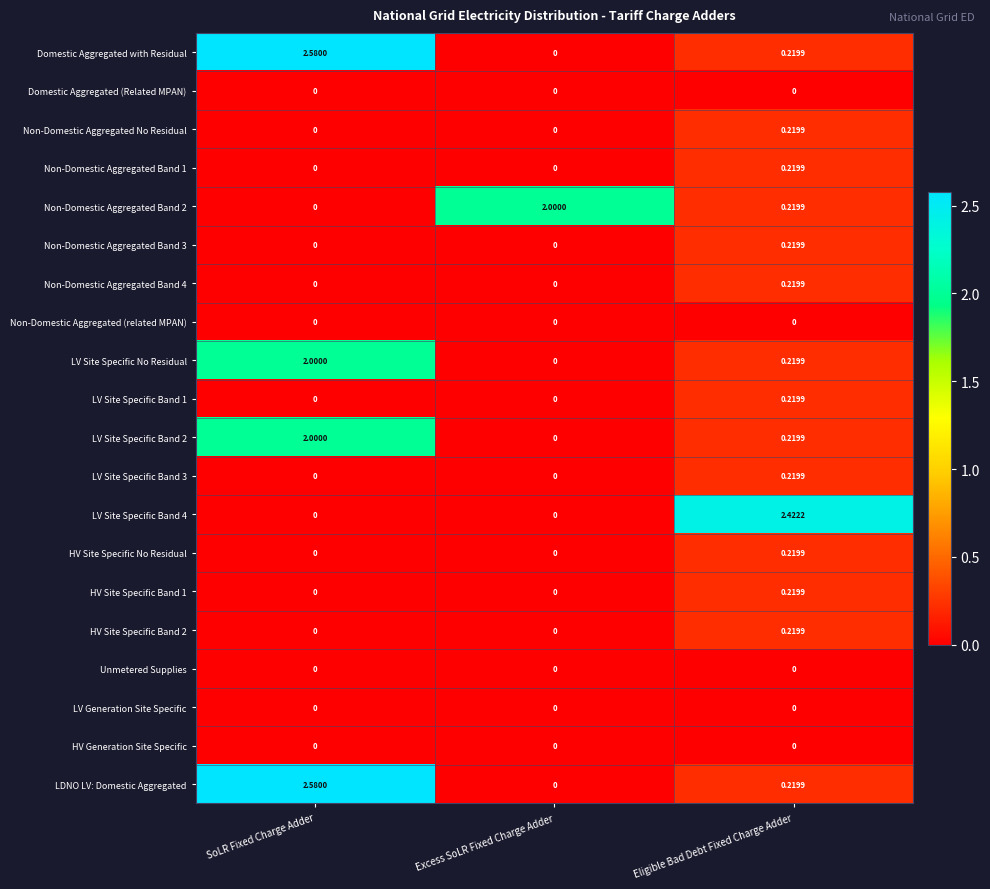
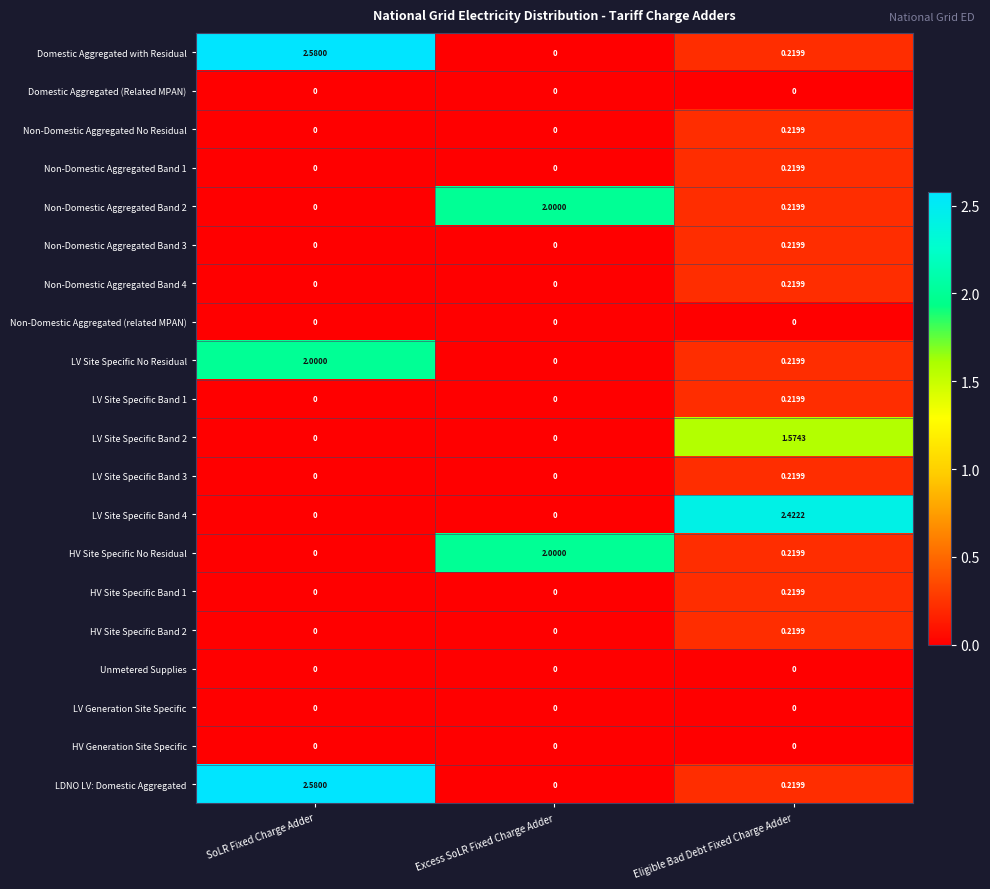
  {
    "Domestic Aggregated with Residual": {
      "SoLR Fixed Charge Adder": 2.5800,
      "Excess SoLR Fixed Charge Adder": 0,
      "Eligible Bad Debt Fixed Charge Adder": 0.2199
    },
    "Domestic Aggregated (Related MPAN)": {
      "SoLR Fixed Charge Adder": 0,
      "Excess SoLR Fixed Charge Adder": 0,
      "Eligible Bad Debt Fixed Charge Adder": 0
    },
    "Non-Domestic Aggregated No Residual": {
      "SoLR Fixed Charge Adder": 0,
      "Excess SoLR Fixed Charge Adder": 0,
      "Eligible Bad Debt Fixed Charge Adder": 0.2199
    },
    "Non-Domestic Aggregated Band 1": {
      "SoLR Fixed Charge Adder": 0,
      "Excess SoLR Fixed Charge Adder": 0,
      "Eligible Bad Debt Fixed Charge Adder": 0.2199
    },
    "Non-Domestic Aggregated Band 2": {
      "SoLR Fixed Charge Adder": 0,
      "Excess SoLR Fixed Charge Adder": 2.0000,
      "Eligible Bad Debt Fixed Charge Adder": 0.2199
    },
    "Non-Domestic Aggregated Band 3": {
      "SoLR Fixed Charge Adder": 0,
      "Excess SoLR Fixed Charge Adder": 0,
      "Eligible Bad Debt Fixed Charge Adder": 0.2199
    },
    "Non-Domestic Aggregated Band 4": {
      "SoLR Fixed Charge Adder": 0,
      "Excess SoLR Fixed Charge Adder": 0,
      "Eligible Bad Debt Fixed Charge Adder": 0.2199
    },
    "Non-Domestic Aggregated (related MPAN)": {
      "SoLR Fixed Charge Adder": 0,
      "Excess SoLR Fixed Charge Adder": 0,
      "Eligible Bad Debt Fixed Charge Adder": 0
    },
    "LV Site Specific No Residual": {
      "SoLR Fixed Charge Adder": 2.0000,
      "Excess SoLR Fixed Charge Adder": 0,
      "Eligible Bad Debt Fixed Charge Adder": 0.2199
    },
    "LV Site Specific Band 1": {
      "SoLR Fixed Charge Adder": 0,
      "Excess SoLR Fixed Charge Adder": 0,
      "Eligible Bad Debt Fixed Charge Adder": 0.2199
    },
    "LV Site Specific Band 2": {
-     "SoLR Fixed Charge Adder": 2.0000,
+     "SoLR Fixed Charge Adder": 0,
      "Excess SoLR Fixed Charge Adder": 0,
-     "Eligible Bad Debt Fixed Charge Adder": 0.2199
+     "Eligible Bad Debt Fixed Charge Adder": 1.5743
    },
    "LV Site Specific Band 3": {
      "SoLR Fixed Charge Adder": 0,
      "Excess SoLR Fixed Charge Adder": 0,
      "Eligible Bad Debt Fixed Charge Adder": 0.2199
    },
    "LV Site Specific Band 4": {
      "SoLR Fixed Charge Adder": 0,
      "Excess SoLR Fixed Charge Adder": 0,
      "Eligible Bad Debt Fixed Charge Adder": 2.4222
    },
    "HV Site Specific No Residual": {
      "SoLR Fixed Charge Adder": 0,
-     "Excess SoLR Fixed Charge Adder": 0,
+     "Excess SoLR Fixed Charge Adder": 2.0000,
      "Eligible Bad Debt Fixed Charge Adder": 0.2199
    },
    "HV Site Specific Band 1": {
      "SoLR Fixed Charge Adder": 0,
      "Excess SoLR Fixed Charge Adder": 0,
      "Eligible Bad Debt Fixed Charge Adder": 0.2199
    },
    "HV Site Specific Band 2": {
      "SoLR Fixed Charge Adder": 0,
      "Excess SoLR Fixed Charge Adder": 0,
      "Eligible Bad Debt Fixed Charge Adder": 0.2199
    },
    "Unmetered Supplies": {
      "SoLR Fixed Charge Adder": 0,
      "Excess SoLR Fixed Charge Adder": 0,
      "Eligible Bad Debt Fixed Charge Adder": 0
    },
    "LV Generation Site Specific": {
      "SoLR Fixed Charge Adder": 0,
      "Excess SoLR Fixed Charge Adder": 0,
      "Eligible Bad Debt Fixed Charge Adder": 0
    },
    "HV Generation Site Specific": {
      "SoLR Fixed Charge Adder": 0,
      "Excess SoLR Fixed Charge Adder": 0,
      "Eligible Bad Debt Fixed Charge Adder": 0
    },
    "LDNO LV: Domestic Aggregated": {
      "SoLR Fixed Charge Adder": 2.5800,
      "Excess SoLR Fixed Charge Adder": 0,
      "Eligible Bad Debt Fixed Charge Adder": 0.2199
    }
  }
